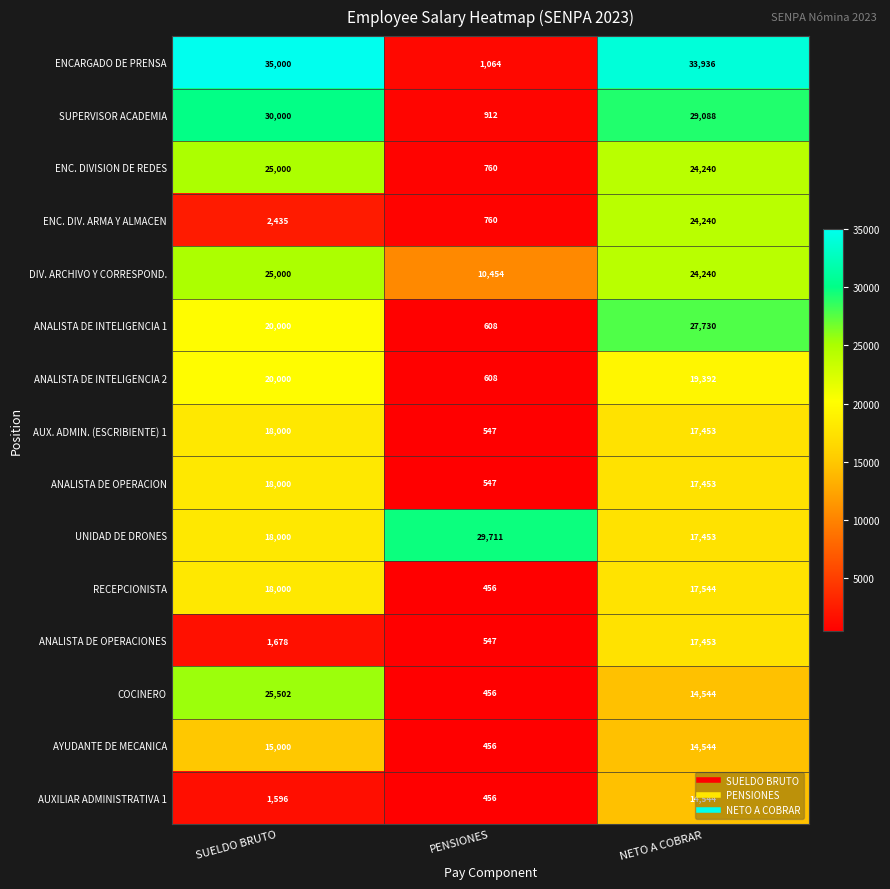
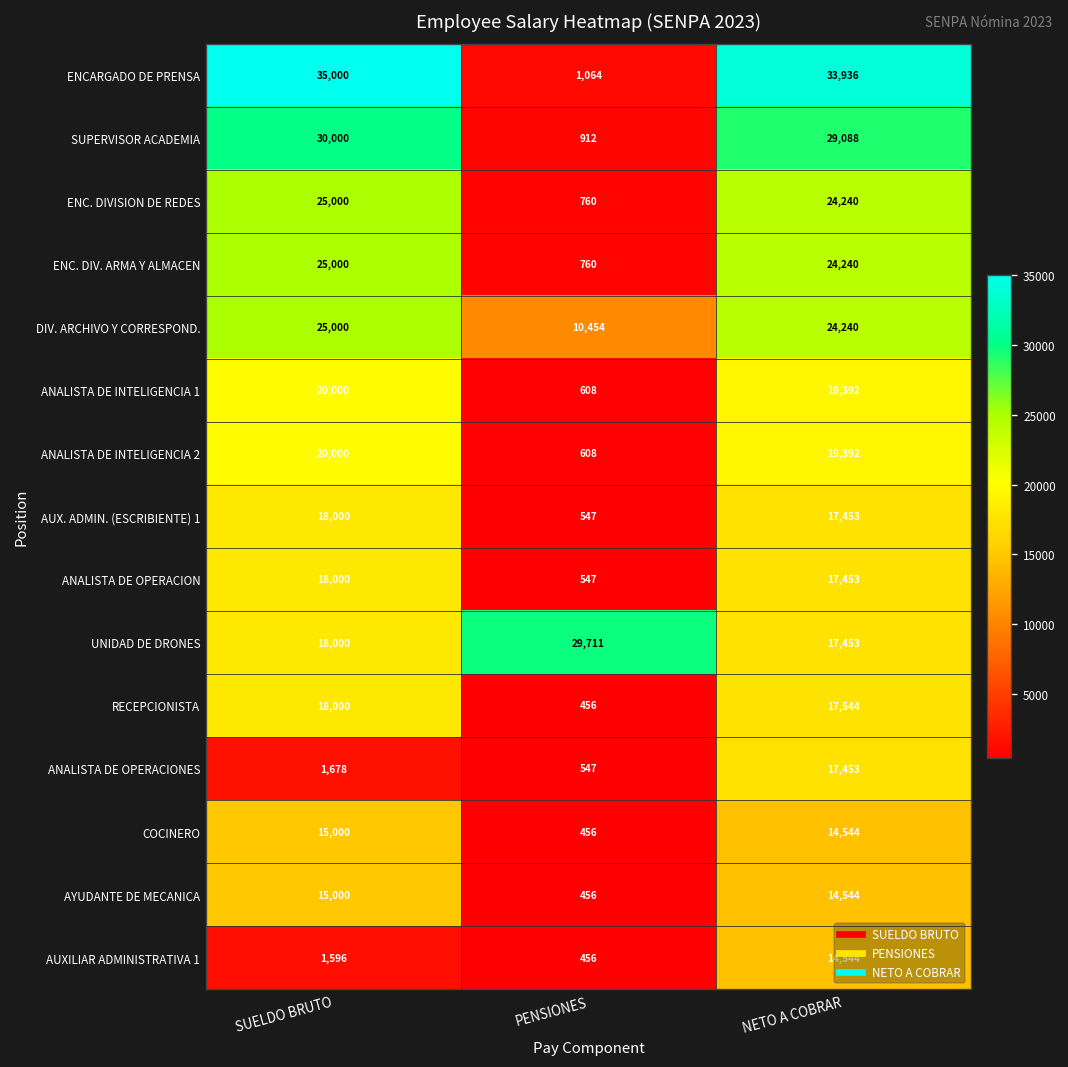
  {
    "ENCARGADO DE PRENSA": {
      "SUELDO BRUTO": "35,000",
      "PENSIONES": "1,064",
      "NETO A COBRAR": "33,936"
    },
    "SUPERVISOR ACADEMIA": {
      "SUELDO BRUTO": "30,000",
      "PENSIONES": "912",
      "NETO A COBRAR": "29,088"
    },
    "ENC. DIVISION DE REDES": {
      "SUELDO BRUTO": "25,000",
      "PENSIONES": "760",
      "NETO A COBRAR": "24,240"
    },
    "ENC. DIV. ARMA Y ALMACEN": {
-     "SUELDO BRUTO": "2,435",
+     "SUELDO BRUTO": "25,000",
      "PENSIONES": "760",
      "NETO A COBRAR": "24,240"
    },
    "DIV. ARCHIVO Y CORRESPOND.": {
      "SUELDO BRUTO": "25,000",
      "PENSIONES": "10,454",
      "NETO A COBRAR": "24,240"
    },
    "ANALISTA DE INTELIGENCIA 1": {
      "SUELDO BRUTO": "20,000",
      "PENSIONES": "608",
-     "NETO A COBRAR": "27,730"
+     "NETO A COBRAR": "19,392"
    },
    "ANALISTA DE INTELIGENCIA 2": {
      "SUELDO BRUTO": "20,000",
      "PENSIONES": "608",
      "NETO A COBRAR": "19,392"
    },
    "AUX. ADMIN. (ESCRIBIENTE) 1": {
      "SUELDO BRUTO": "18,000",
      "PENSIONES": "547",
      "NETO A COBRAR": "17,453"
    },
    "ANALISTA DE OPERACION": {
      "SUELDO BRUTO": "18,000",
      "PENSIONES": "547",
      "NETO A COBRAR": "17,453"
    },
    "UNIDAD DE DRONES": {
      "SUELDO BRUTO": "18,000",
      "PENSIONES": "29,711",
      "NETO A COBRAR": "17,453"
    },
    "RECEPCIONISTA": {
      "SUELDO BRUTO": "18,000",
      "PENSIONES": "456",
      "NETO A COBRAR": "17,544"
    },
    "ANALISTA DE OPERACIONES": {
      "SUELDO BRUTO": "1,678",
      "PENSIONES": "547",
      "NETO A COBRAR": "17,453"
    },
    "COCINERO": {
-     "SUELDO BRUTO": "25,502",
+     "SUELDO BRUTO": "15,000",
      "PENSIONES": "456",
      "NETO A COBRAR": "14,544"
    },
    "AYUDANTE DE MECANICA": {
      "SUELDO BRUTO": "15,000",
      "PENSIONES": "456",
      "NETO A COBRAR": "14,544"
    },
    "AUXILIAR ADMINISTRATIVA 1": {
      "SUELDO BRUTO": "1,596",
      "PENSIONES": "456"
    }
  }
